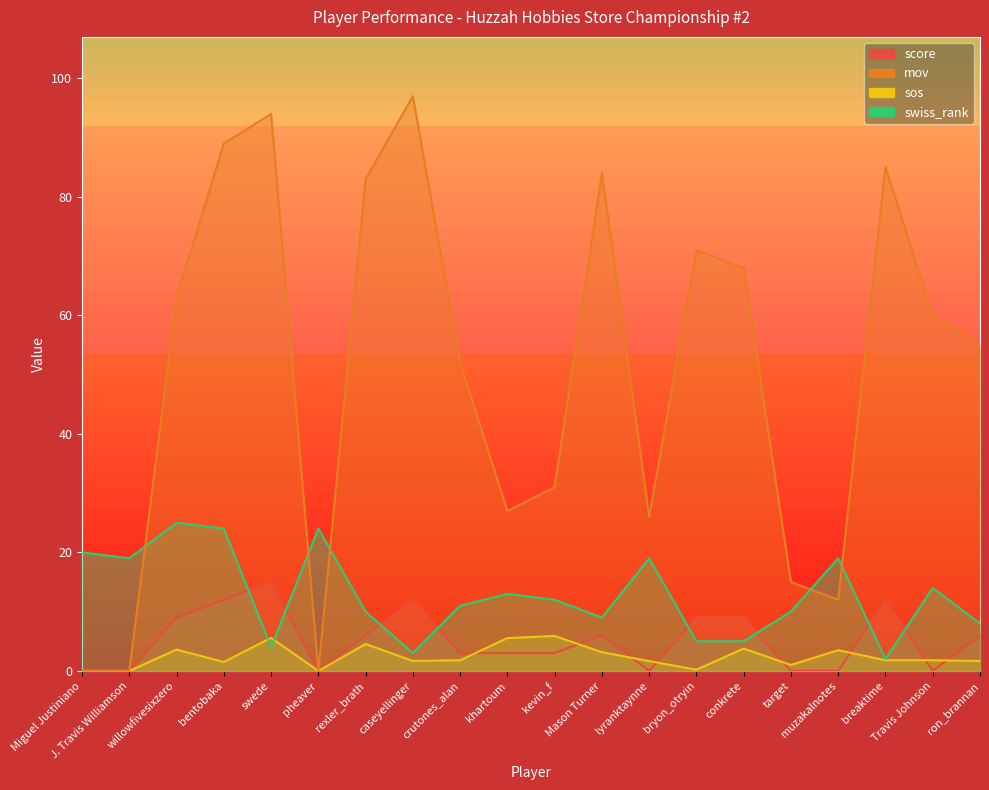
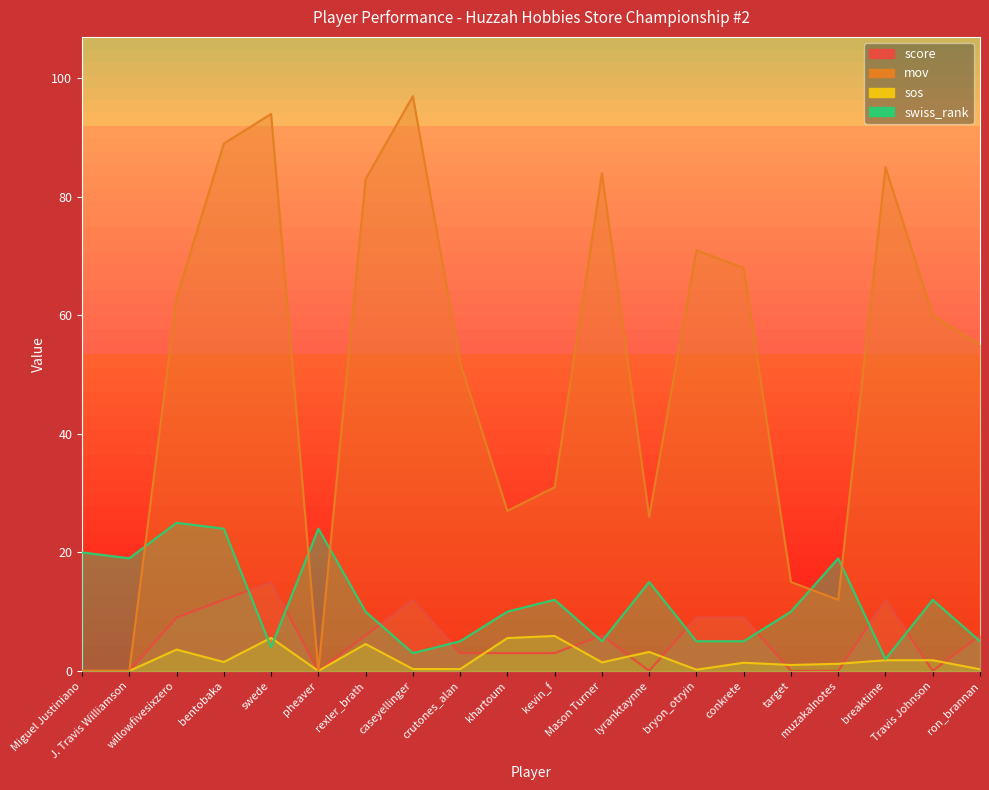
  {
    "sos": {
      "willowfivesixzero": 4,
      "bentobaka": 2,
      "swede": 6,
      "rexler_brath": 5,
-     "caseyellinger": 2,
-     "crutones_alan": 2,
+     "caseyellinger": 0,
+     "crutones_alan": 0,
      "khartoum": 6,
      "kevin_f": 6,
-     "Mason Turner": 3,
-     "lyranktaynne": 2,
+     "Mason Turner": 1,
+     "lyranktaynne": 3,
      "bryon_otryin": 0,
-     "conkrete": 4,
+     "conkrete": 1,
      "target": 1,
-     "muzakalnotes": 4,
+     "muzakalnotes": 1,
      "Travis Johnson": 2,
-     "ron_brannan": 2
+     "ron_brannan": 0
    },
    "swiss_rank": {
      "Miguel Justiniano": 20,
      "J. Travis Williamson": 19,
      "willowfivesixzero": 25,
      "bentobaka": 24,
      "swede": 4,
      "pheaver": 24,
      "rexler_brath": 10,
      "caseyellinger": 3,
-     "crutones_alan": 11,
-     "khartoum": 13,
+     "crutones_alan": 5,
+     "khartoum": 10,
      "kevin_f": 12,
-     "Mason Turner": 9,
-     "lyranktaynne": 19,
+     "Mason Turner": 5,
+     "lyranktaynne": 15,
      "bryon_otryin": 5,
      "conkrete": 5,
      "target": 10,
      "muzakalnotes": 19,
-     "Travis Johnson": 14,
-     "ron_brannan": 8
+     "Travis Johnson": 12,
+     "ron_brannan": 5
    }
  }
